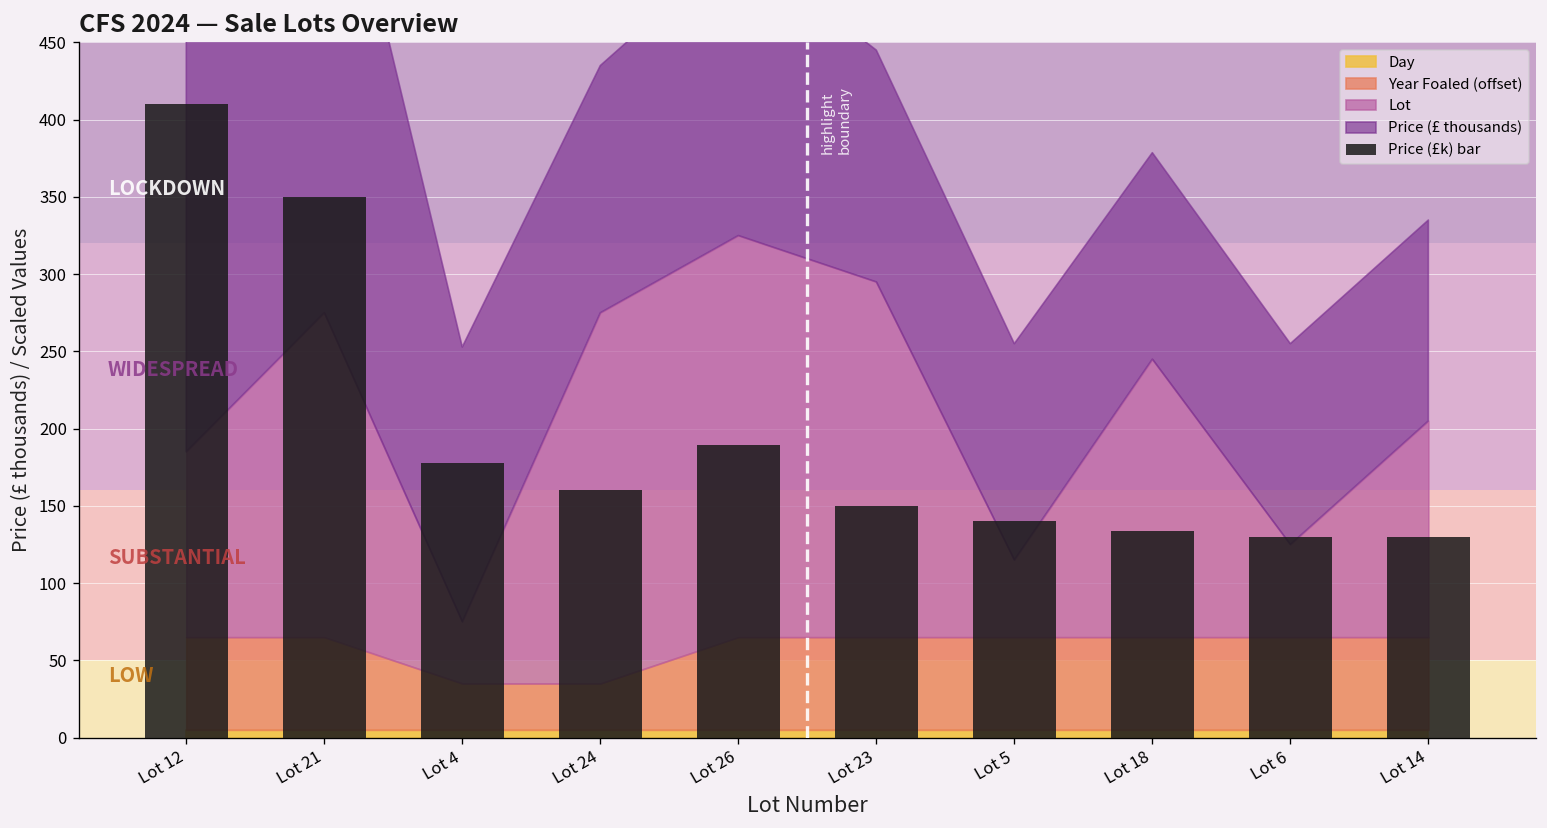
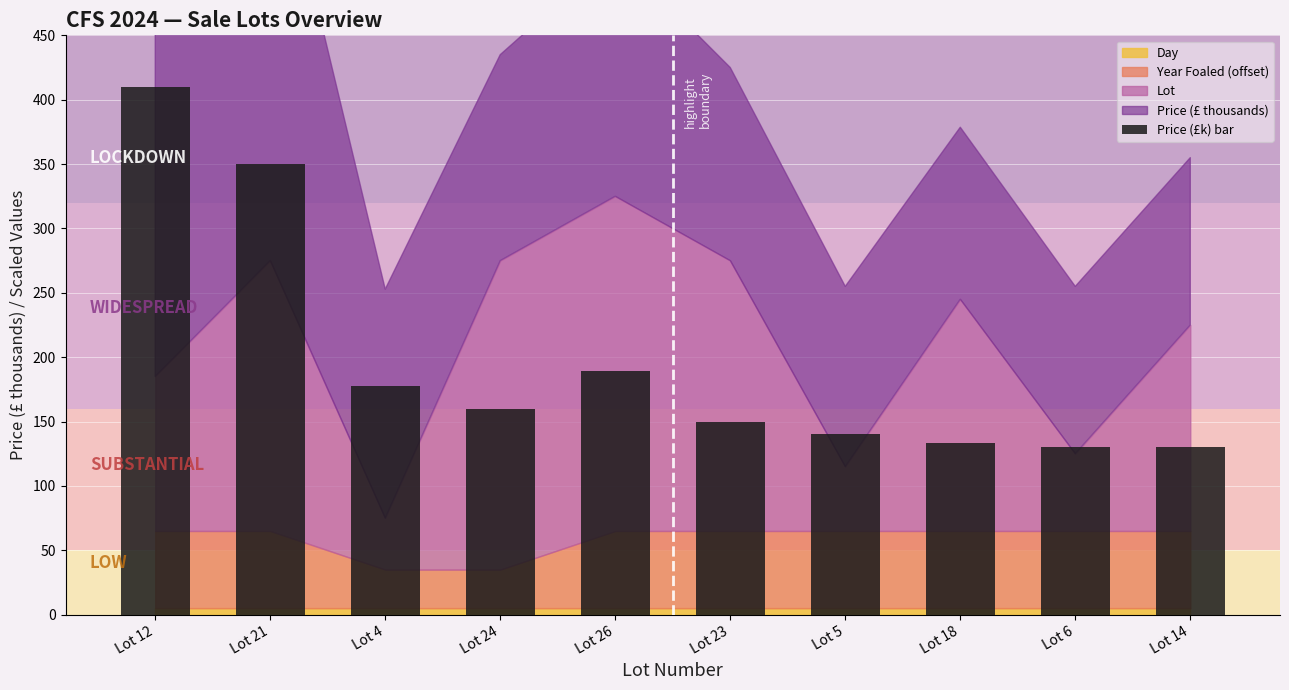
  {
    "Price (£k) bar": {
      "Lot 12": 410,
      "Lot 21": 350,
      "Lot 4": 178,
      "Lot 24": 160,
      "Lot 26": 189,
      "Lot 23": 150,
      "Lot 5": 140,
      "Lot 18": 134,
      "Lot 6": 130,
      "Lot 14": 130
    },
    "Day": {
      "Lot 12": 5,
      "Lot 21": 5,
      "Lot 4": 5,
      "Lot 24": 5,
      "Lot 26": 5,
      "Lot 23": 5,
      "Lot 5": 5,
      "Lot 18": 5,
      "Lot 6": 5,
      "Lot 14": 5
    },
    "Year Foaled (offset)": {
      "Lot 12": 60,
      "Lot 21": 60,
      "Lot 4": 30,
      "Lot 24": 30,
      "Lot 26": 60,
      "Lot 23": 60,
      "Lot 5": 60,
      "Lot 18": 60,
      "Lot 6": 60,
      "Lot 14": 60
    },
    "Lot": {
      "Lot 12": 120,
      "Lot 21": 210,
      "Lot 4": 40,
      "Lot 24": 240,
      "Lot 26": 260,
-     "Lot 23": 230,
+     "Lot 23": 210,
      "Lot 5": 50,
      "Lot 18": 180,
      "Lot 6": 60,
-     "Lot 14": 140
+     "Lot 14": 160
    },
    "Price (£ thousands)": {
      "Lot 4": 178,
      "Lot 24": 160,
      "Lot 23": 150,
      "Lot 5": 140,
      "Lot 18": 134,
      "Lot 6": 130,
      "Lot 14": 130
    }
  }
